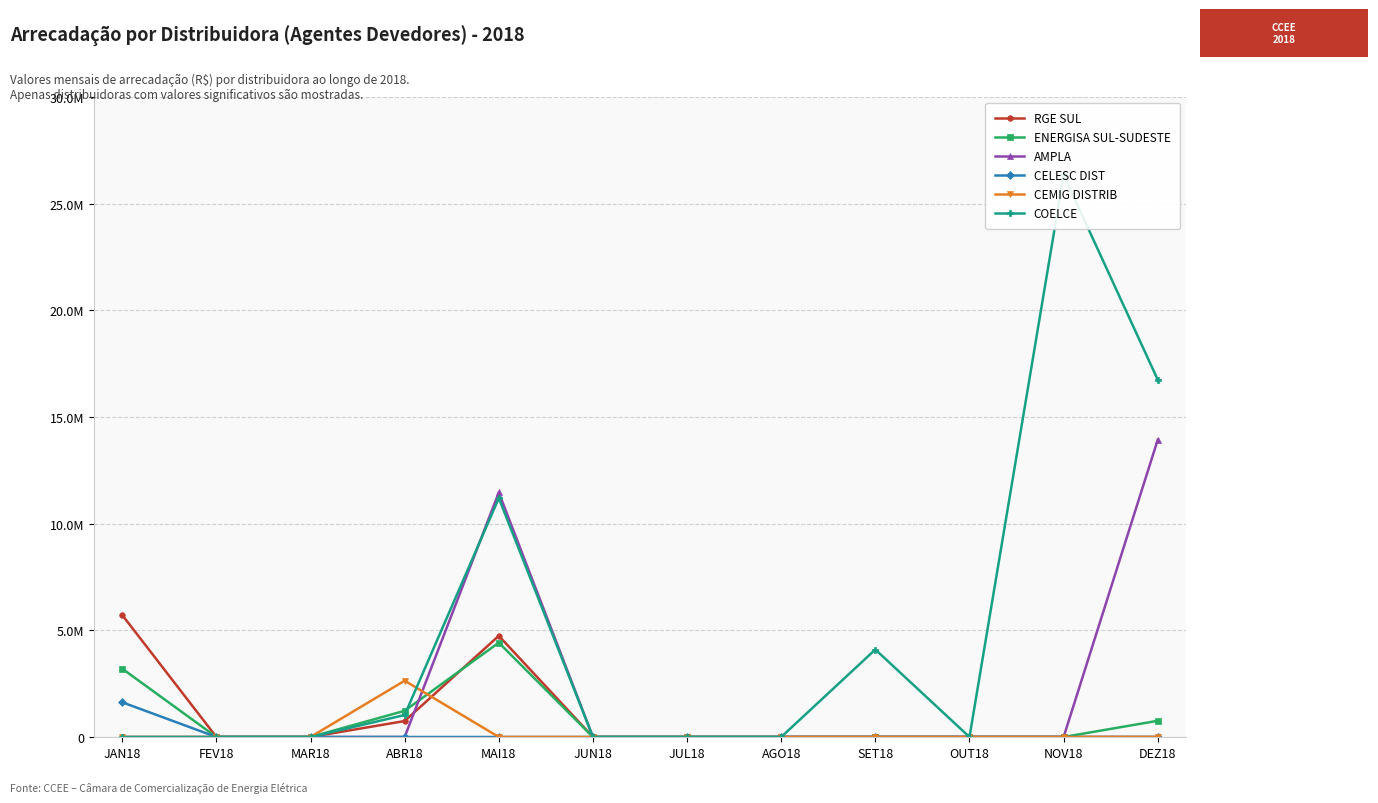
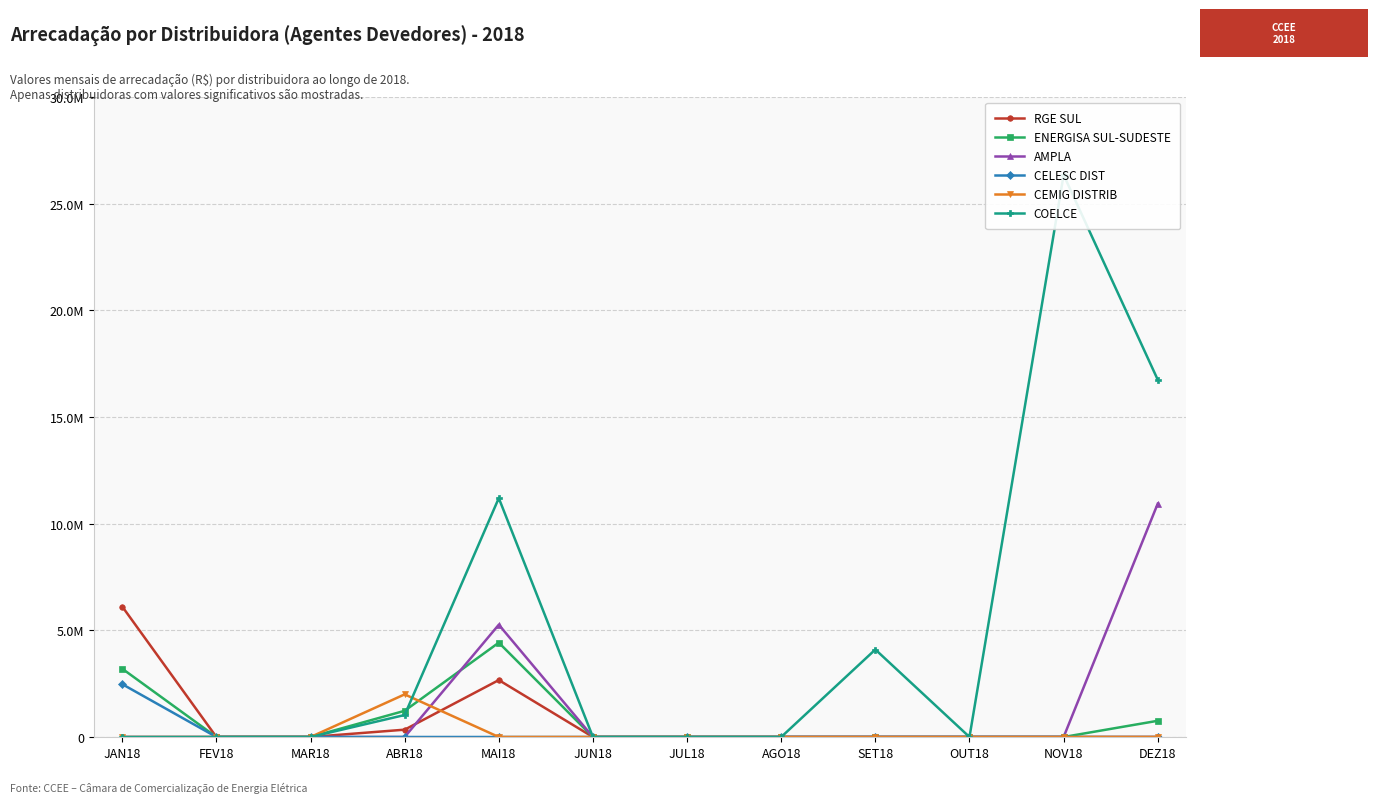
  {
    "RGE SUL": {
-     "JAN18": 5700000,
-     "ABR18": 700000,
-     "MAI18": 4700000
+     "JAN18": 6100000,
+     "ABR18": 300000,
+     "MAI18": 2700000
    },
    "AMPLA": {
-     "MAI18": 11500000,
-     "DEZ18": 13900000
+     "MAI18": 5300000,
+     "DEZ18": 10900000
    },
    "CELESC DIST": {
-     "JAN18": 1600000
+     "JAN18": 2500000
    },
    "CEMIG DISTRIB": {
-     "ABR18": 2600000
+     "ABR18": 2000000
    }
  }
